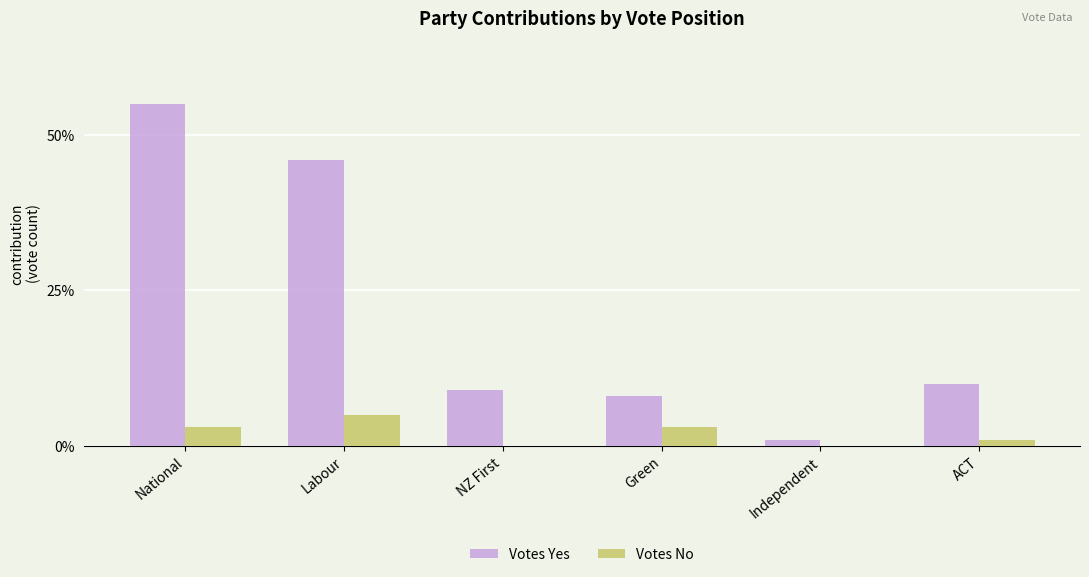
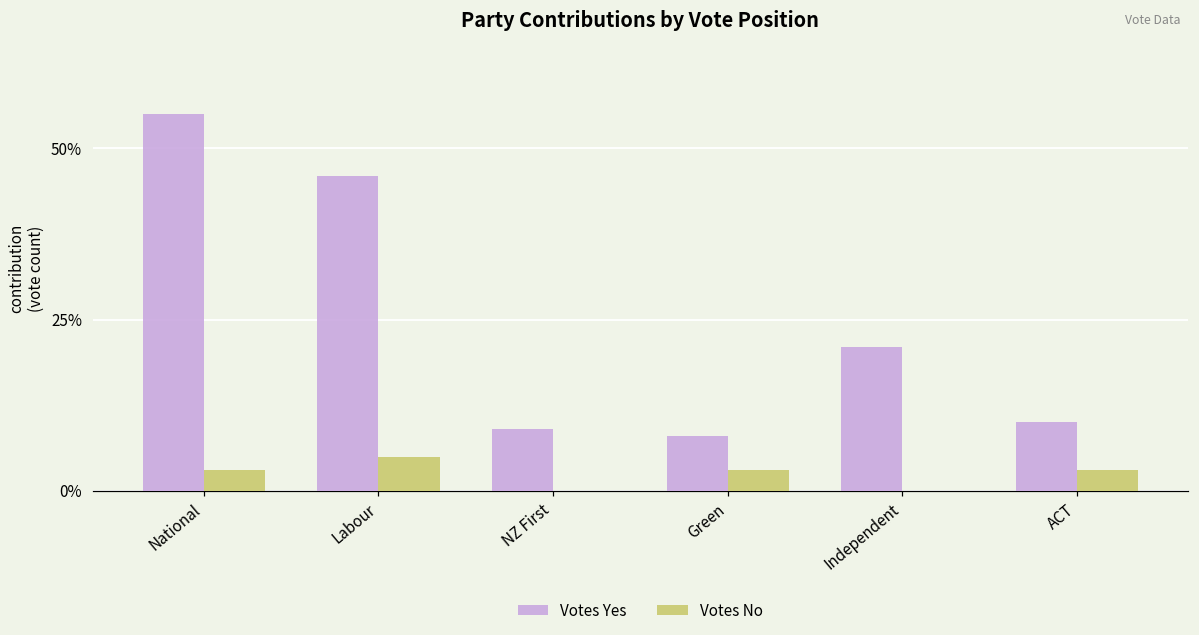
  {
    "Votes Yes": {
      "National": "55%",
      "Labour": "46%",
      "NZ First": "9%",
      "Green": "8%",
-     "Independent": "1%",
+     "Independent": "21%",
      "ACT": "10%"
    },
    "Votes No": {
      "National": "3%",
      "Labour": "5%",
      "NZ First": "0%",
      "Green": "3%",
      "Independent": "0%",
-     "ACT": "1%"
+     "ACT": "3%"
    }
  }
